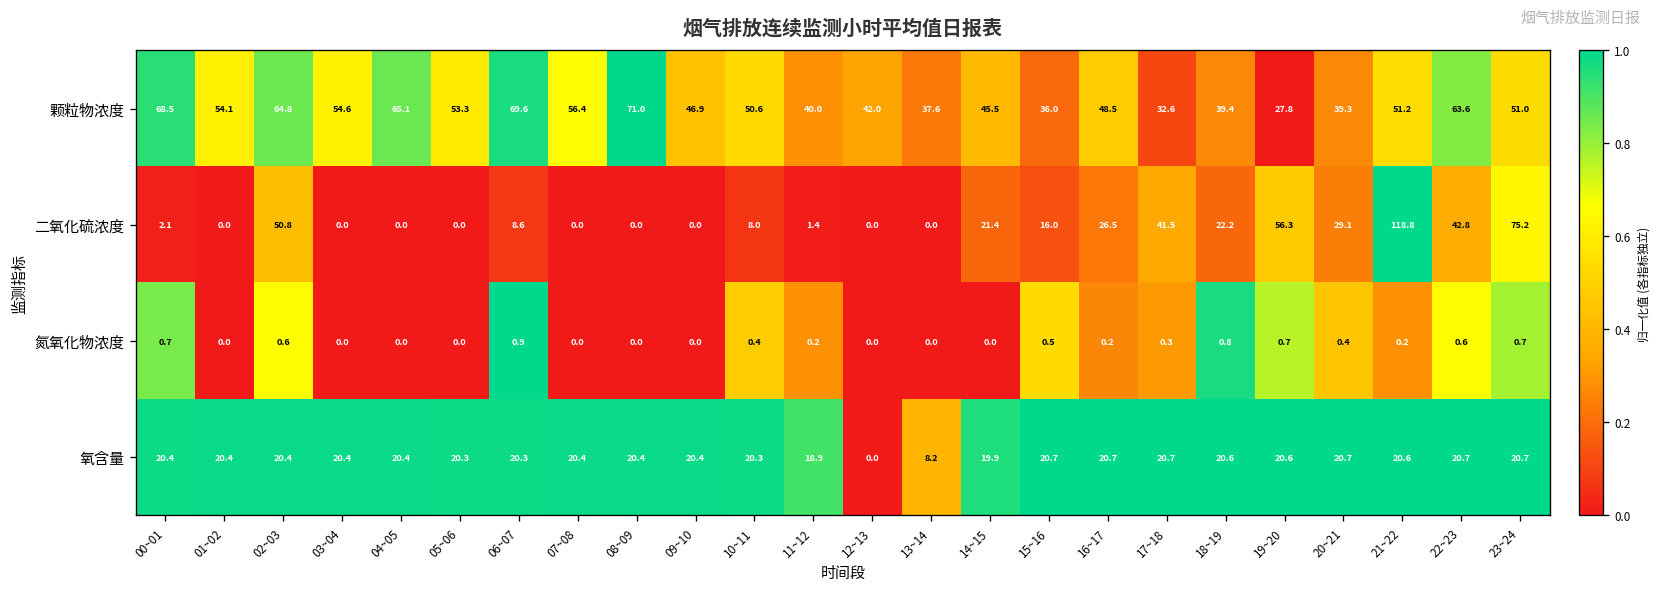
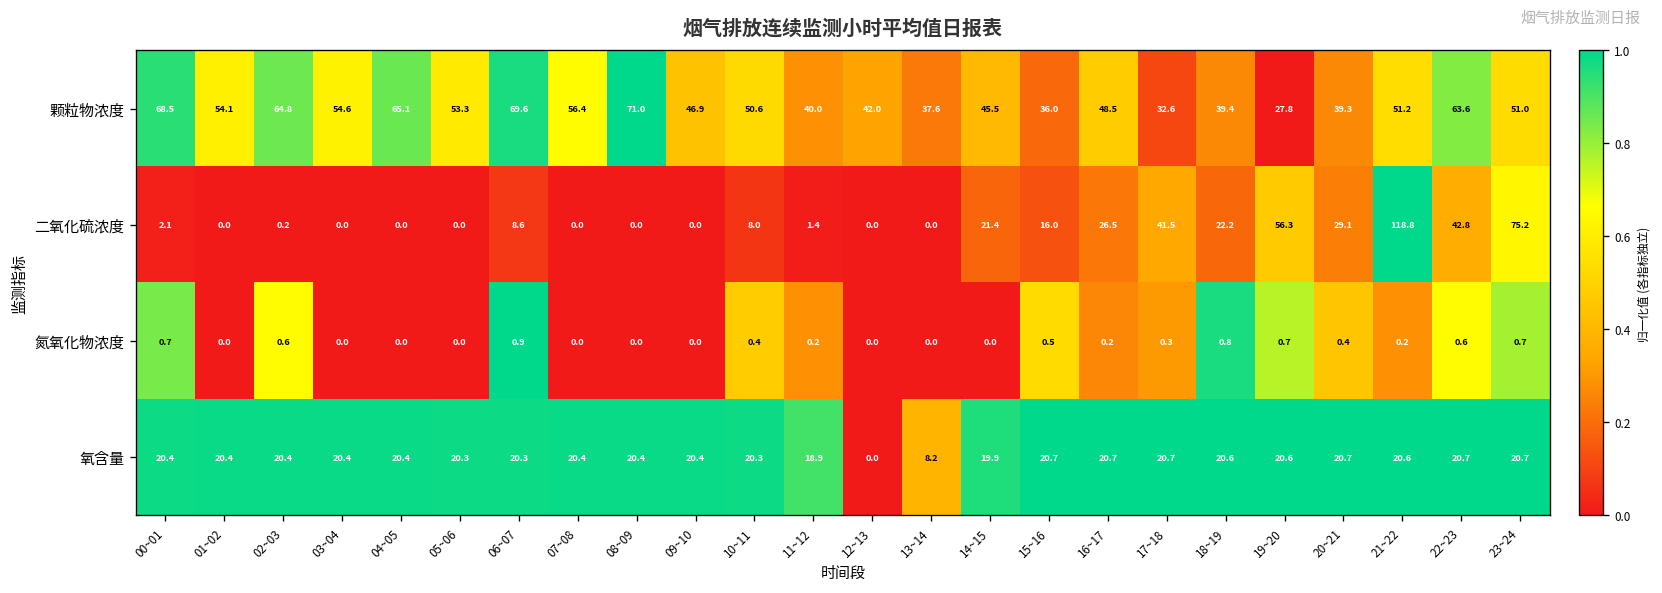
  {
    "颗粒物浓度": {
      "00~01": 68.5,
      "01~02": 54.1,
      "02~03": 64.8,
      "03~04": 54.6,
      "04~05": 65.1,
      "05~06": 53.3,
      "06~07": 69.6,
      "07~08": 56.4,
      "08~09": 71.0,
      "09~10": 46.9,
      "10~11": 50.6,
      "11~12": 40.0,
      "12~13": 42.0,
      "13~14": 37.6,
      "14~15": 45.5,
      "15~16": 36.0,
      "16~17": 48.5,
      "17~18": 32.6,
      "18~19": 39.4,
      "19~20": 27.8,
      "20~21": 39.3,
      "21~22": 51.2,
      "22~23": 63.6,
      "23~24": 51.0
    },
    "二氧化硫浓度": {
      "00~01": 2.1,
      "01~02": 0.0,
-     "02~03": 50.8,
+     "02~03": 0.2,
      "03~04": 0.0,
      "04~05": 0.0,
      "05~06": 0.0,
      "06~07": 8.6,
      "07~08": 0.0,
      "08~09": 0.0,
      "09~10": 0.0,
      "10~11": 8.0,
      "11~12": 1.4,
      "12~13": 0.0,
      "13~14": 0.0,
      "14~15": 21.4,
      "15~16": 16.0,
      "16~17": 26.5,
      "17~18": 41.5,
      "18~19": 22.2,
      "19~20": 56.3,
      "20~21": 29.1,
      "21~22": 118.8,
      "22~23": 42.8,
      "23~24": 75.2
    },
    "氮氧化物浓度": {
      "00~01": 0.7,
      "01~02": 0.0,
      "02~03": 0.6,
      "03~04": 0.0,
      "04~05": 0.0,
      "05~06": 0.0,
      "06~07": 0.9,
      "07~08": 0.0,
      "08~09": 0.0,
      "09~10": 0.0,
      "10~11": 0.4,
      "11~12": 0.2,
      "12~13": 0.0,
      "13~14": 0.0,
      "14~15": 0.0,
      "15~16": 0.5,
      "16~17": 0.2,
      "17~18": 0.3,
      "18~19": 0.8,
      "19~20": 0.7,
      "20~21": 0.4,
      "21~22": 0.2,
      "22~23": 0.6,
      "23~24": 0.7
    },
    "氧含量": {
      "00~01": 20.4,
      "01~02": 20.4,
      "02~03": 20.4,
      "03~04": 20.4,
      "04~05": 20.4,
      "05~06": 20.3,
      "06~07": 20.3,
      "07~08": 20.4,
      "08~09": 20.4,
      "09~10": 20.4,
      "10~11": 20.3,
      "11~12": 18.9,
      "12~13": 0.0,
      "13~14": 8.2,
      "14~15": 19.9,
      "15~16": 20.7,
      "16~17": 20.7,
      "17~18": 20.7,
      "18~19": 20.6,
      "19~20": 20.6,
      "20~21": 20.7,
      "21~22": 20.6,
      "22~23": 20.7,
      "23~24": 20.7
    }
  }
